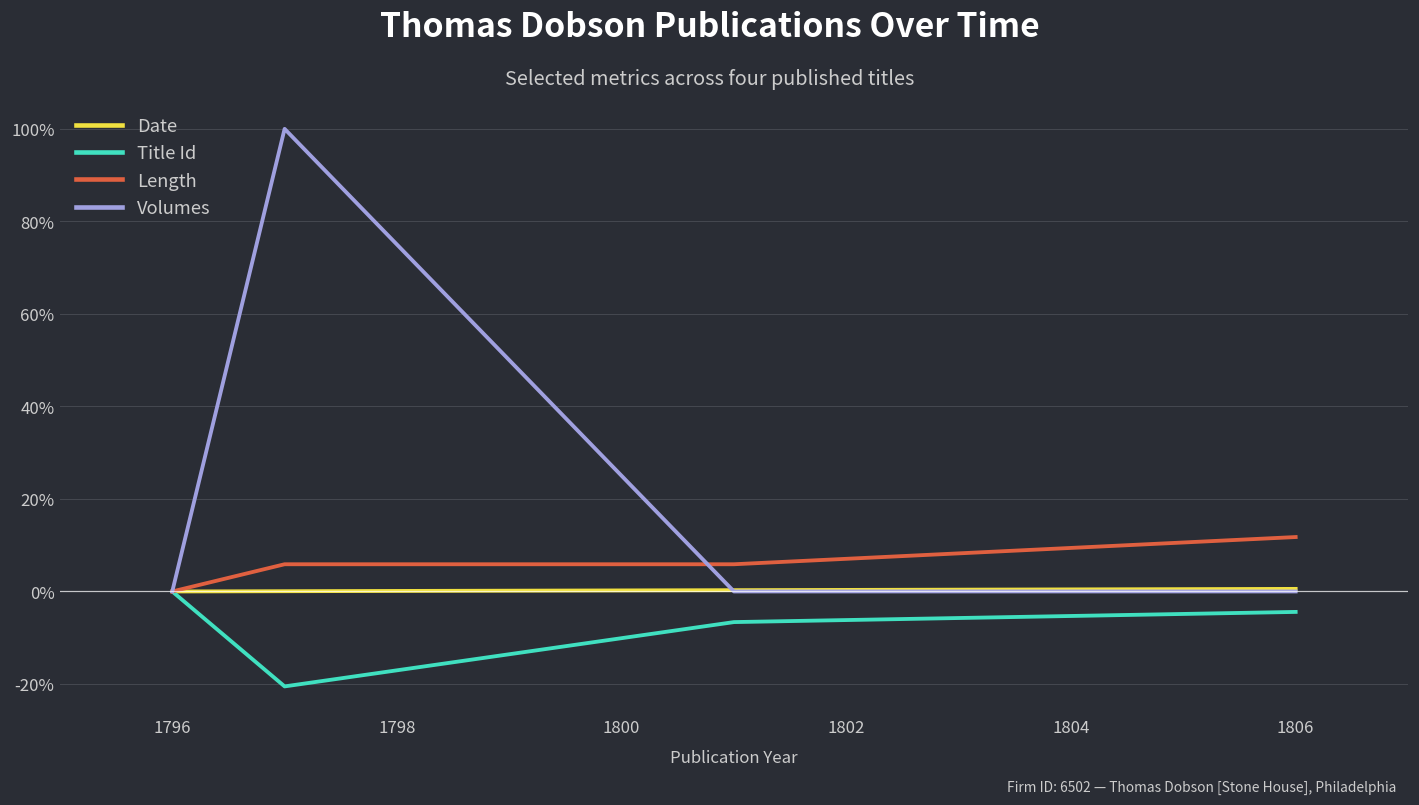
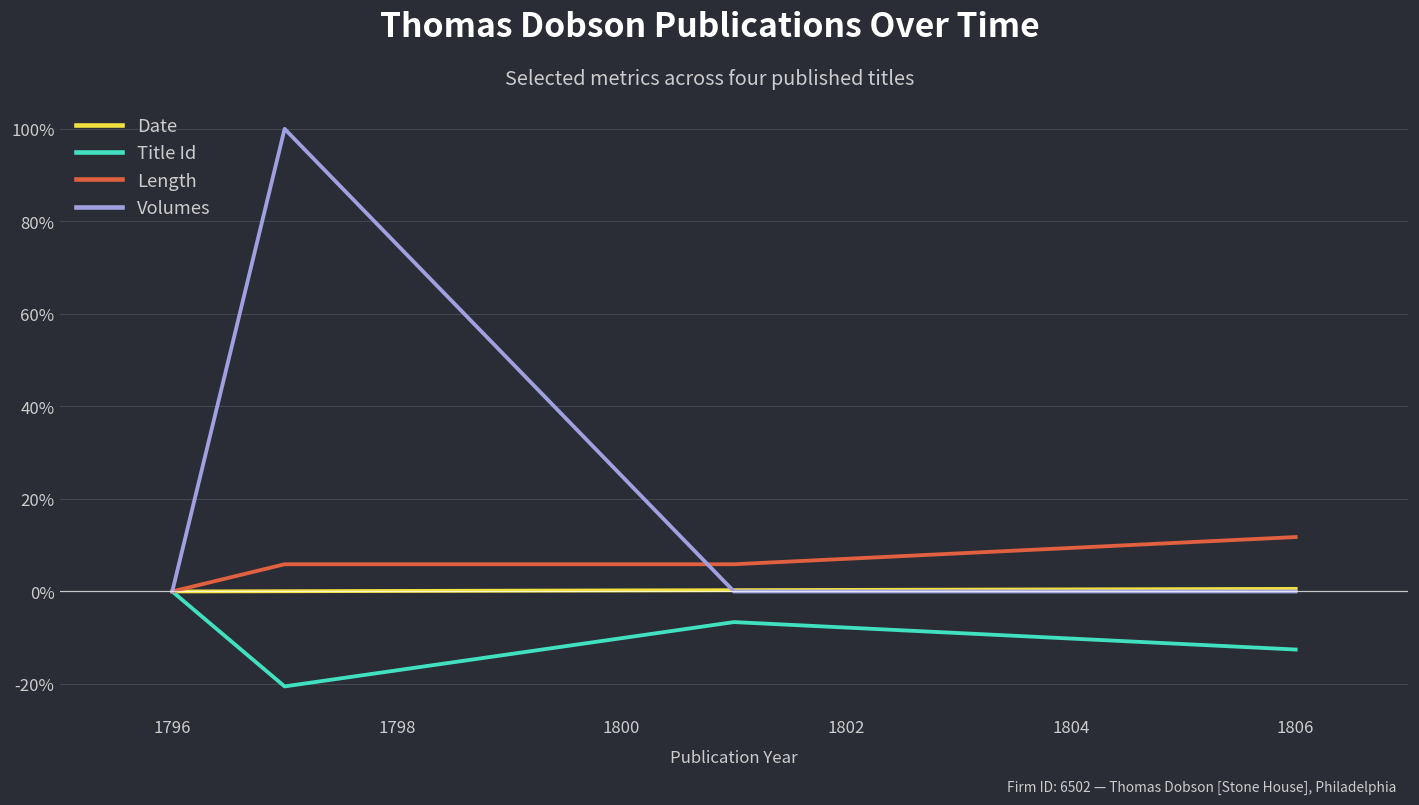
  {
    "Title Id": {
-     "1806": "-4%"
+     "1806": "-13%"
    },
    "Length": {
      "1806": "12%"
    }
  }
